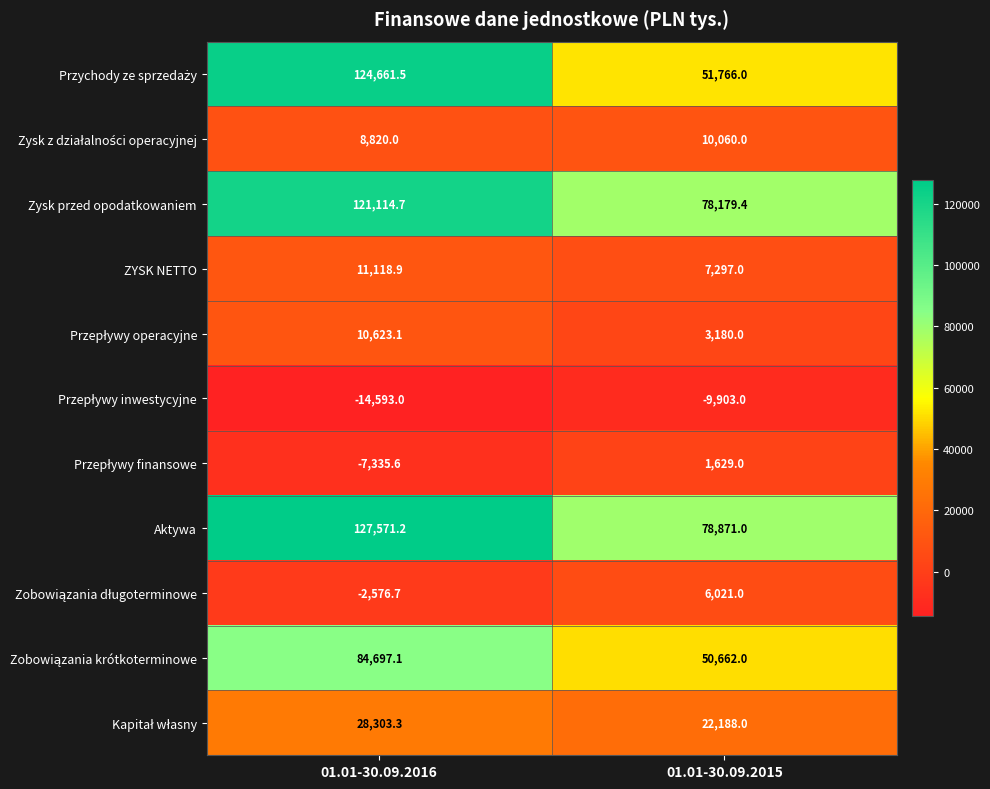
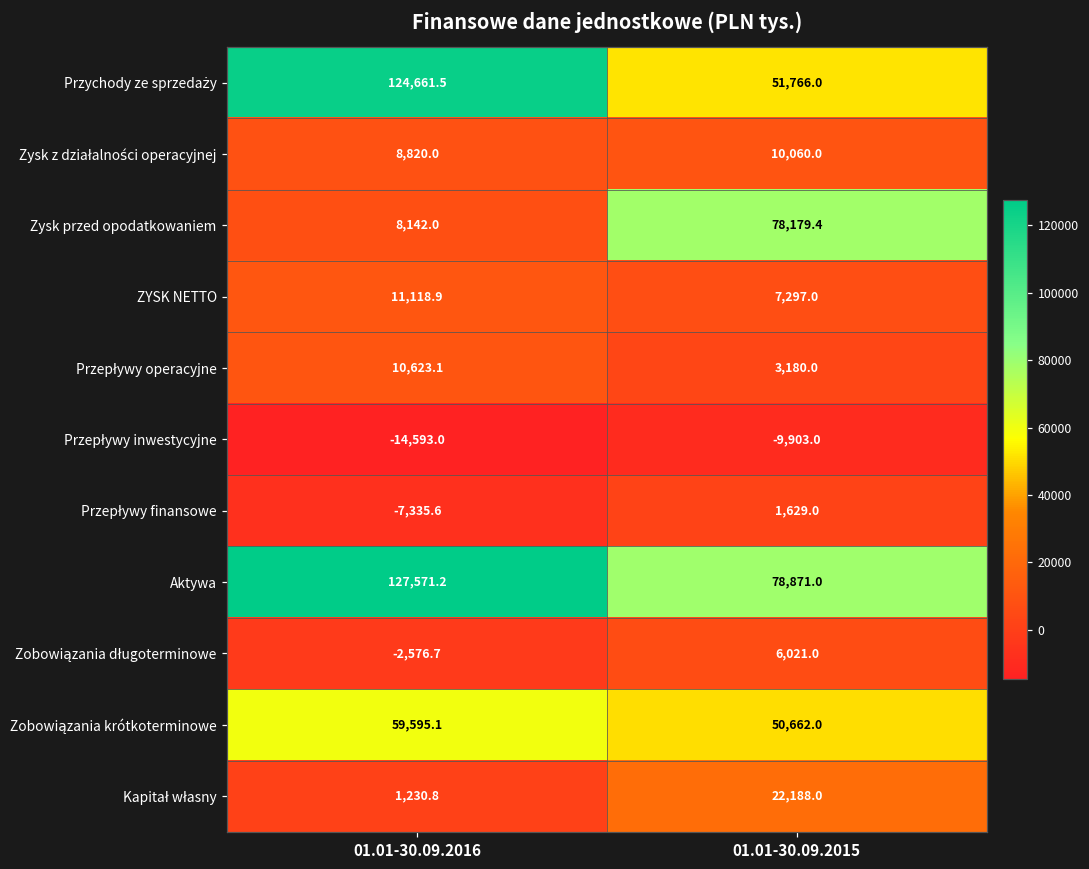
  {
    "Przychody ze sprzedaży": {
      "01.01-30.09.2016": "124,661.5",
      "01.01-30.09.2015": "51,766.0"
    },
    "Zysk z działalności operacyjnej": {
      "01.01-30.09.2016": "8,820.0",
      "01.01-30.09.2015": "10,060.0"
    },
    "Zysk przed opodatkowaniem": {
-     "01.01-30.09.2016": "121,114.7",
+     "01.01-30.09.2016": "8,142.0",
      "01.01-30.09.2015": "78,179.4"
    },
    "ZYSK NETTO": {
      "01.01-30.09.2016": "11,118.9",
      "01.01-30.09.2015": "7,297.0"
    },
    "Przepływy operacyjne": {
      "01.01-30.09.2016": "10,623.1",
      "01.01-30.09.2015": "3,180.0"
    },
    "Przepływy inwestycyjne": {
      "01.01-30.09.2016": "-14,593.0",
      "01.01-30.09.2015": "-9,903.0"
    },
    "Przepływy finansowe": {
      "01.01-30.09.2016": "-7,335.6",
      "01.01-30.09.2015": "1,629.0"
    },
    "Aktywa": {
      "01.01-30.09.2016": "127,571.2",
      "01.01-30.09.2015": "78,871.0"
    },
    "Zobowiązania długoterminowe": {
      "01.01-30.09.2016": "-2,576.7",
      "01.01-30.09.2015": "6,021.0"
    },
    "Zobowiązania krótkoterminowe": {
-     "01.01-30.09.2016": "84,697.1",
+     "01.01-30.09.2016": "59,595.1",
      "01.01-30.09.2015": "50,662.0"
    },
    "Kapitał własny": {
-     "01.01-30.09.2016": "28,303.3",
+     "01.01-30.09.2016": "1,230.8",
      "01.01-30.09.2015": "22,188.0"
    }
  }
